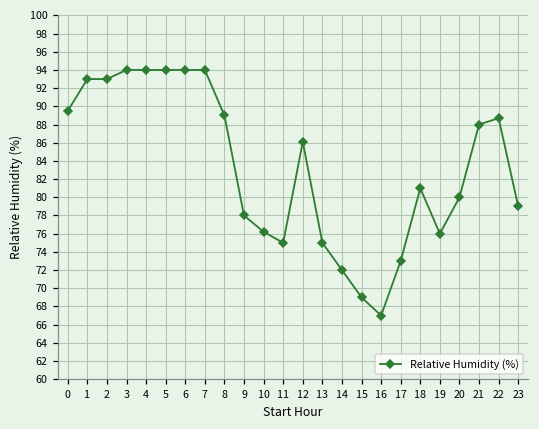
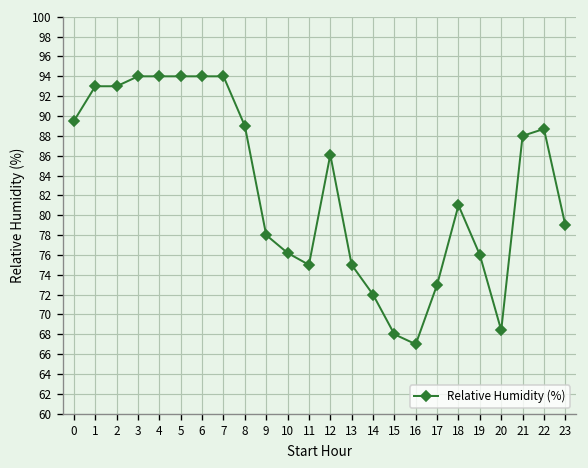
  {
    "0": 90,
    "1": 93,
    "2": 93,
    "3": 94,
    "4": 94,
    "5": 94,
    "6": 94,
    "7": 94,
    "8": 89,
    "9": 78,
    "10": 76,
    "11": 75,
    "12": 86,
    "13": 75,
    "14": 72,
-   "15": 69,
+   "15": 68,
    "16": 67,
    "17": 73,
    "18": 81,
    "19": 76,
-   "20": 80,
+   "20": 68,
    "21": 88,
    "22": 89,
    "23": 79
  }
